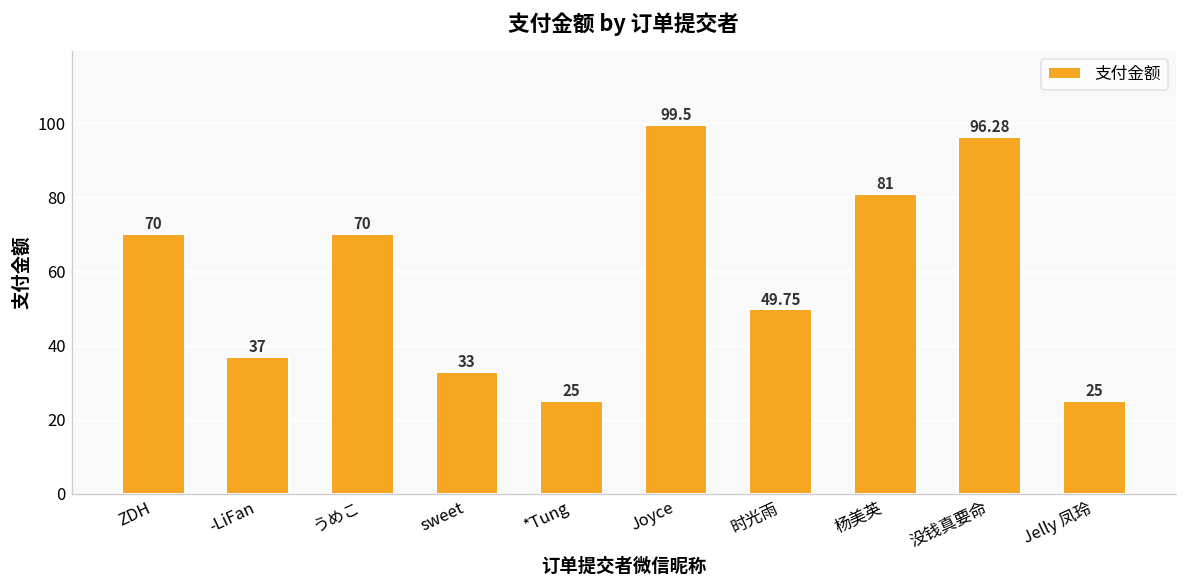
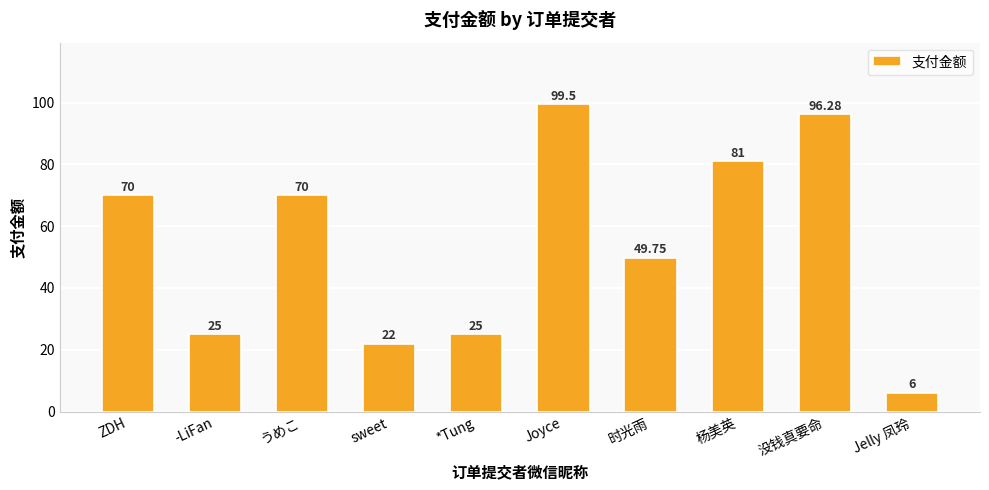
  {
    "ZDH": 70,
-   "-LiFan": 37,
+   "-LiFan": 25,
    "うめこ": 70,
-   "sweet": 33,
+   "sweet": 22,
    "*Tung": 25,
    "Joyce": 99.5,
    "时光雨": 49.75,
    "杨美英": 81,
    "没钱真要命": 96.28,
-   "Jelly 凤玲": 25
+   "Jelly 凤玲": 6
  }
